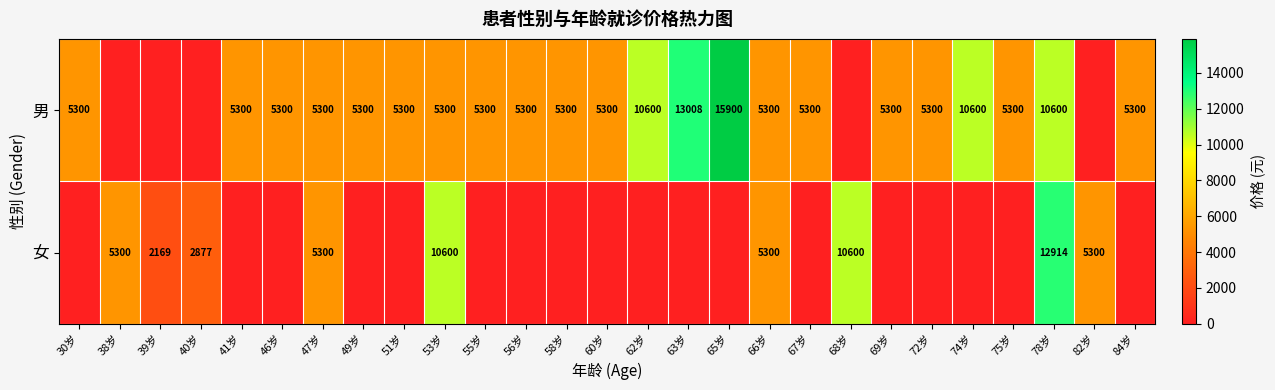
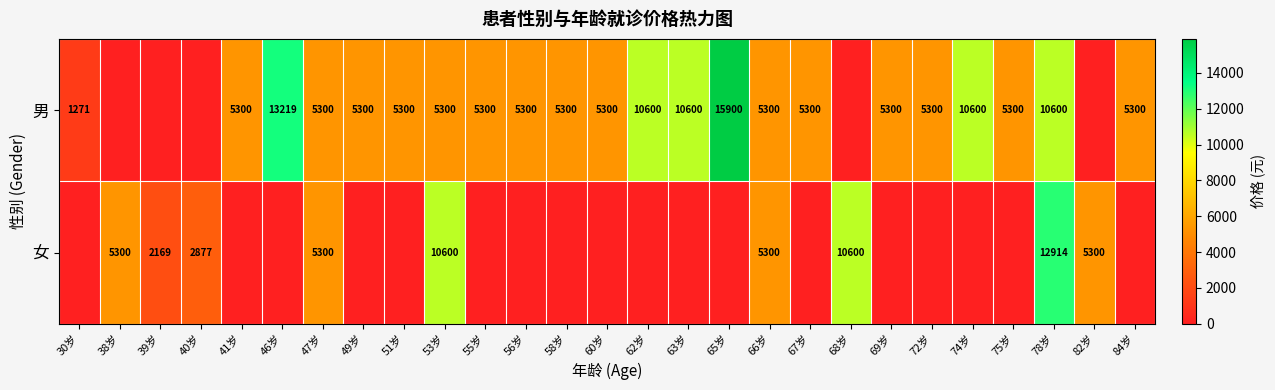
  {
    "男": {
-     "30岁": 5300,
+     "30岁": 1271,
      "41岁": 5300,
-     "46岁": 5300,
+     "46岁": 13219,
      "47岁": 5300,
      "49岁": 5300,
      "51岁": 5300,
      "53岁": 5300,
      "55岁": 5300,
      "56岁": 5300,
      "58岁": 5300,
      "60岁": 5300,
      "62岁": 10600,
-     "63岁": 13008,
+     "63岁": 10600,
      "65岁": 15900,
      "66岁": 5300,
      "67岁": 5300,
      "69岁": 5300,
      "72岁": 5300,
      "74岁": 10600,
      "75岁": 5300,
      "78岁": 10600,
      "84岁": 5300
    },
    "女": {
      "38岁": 5300,
      "39岁": 2169,
      "40岁": 2877,
      "47岁": 5300,
      "53岁": 10600,
      "66岁": 5300,
      "68岁": 10600,
      "78岁": 12914,
      "82岁": 5300
    }
  }
